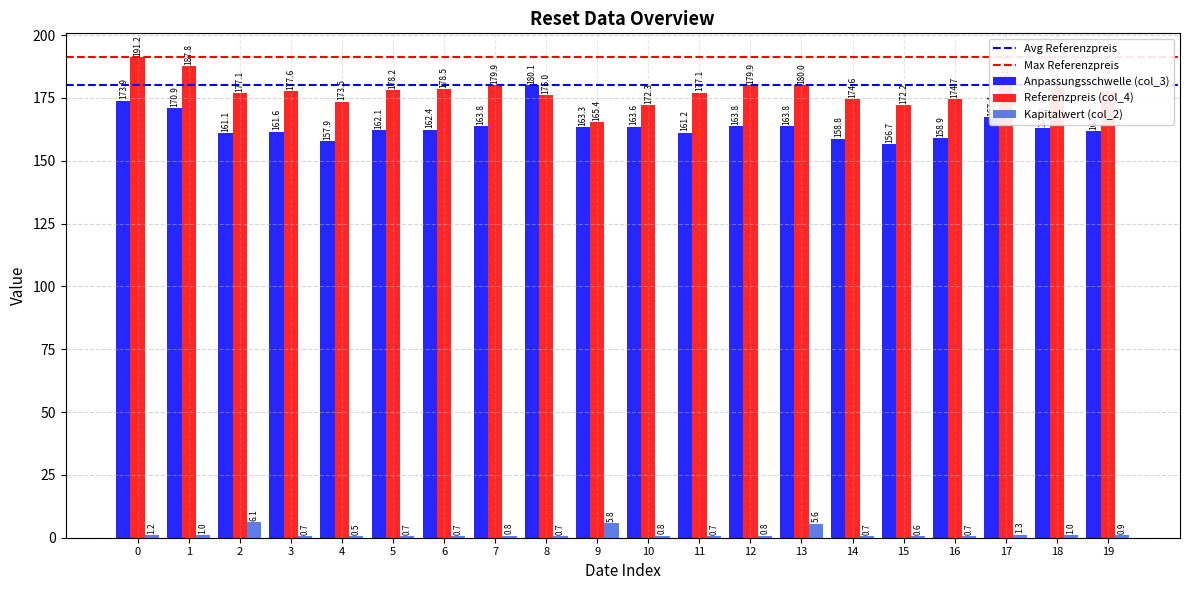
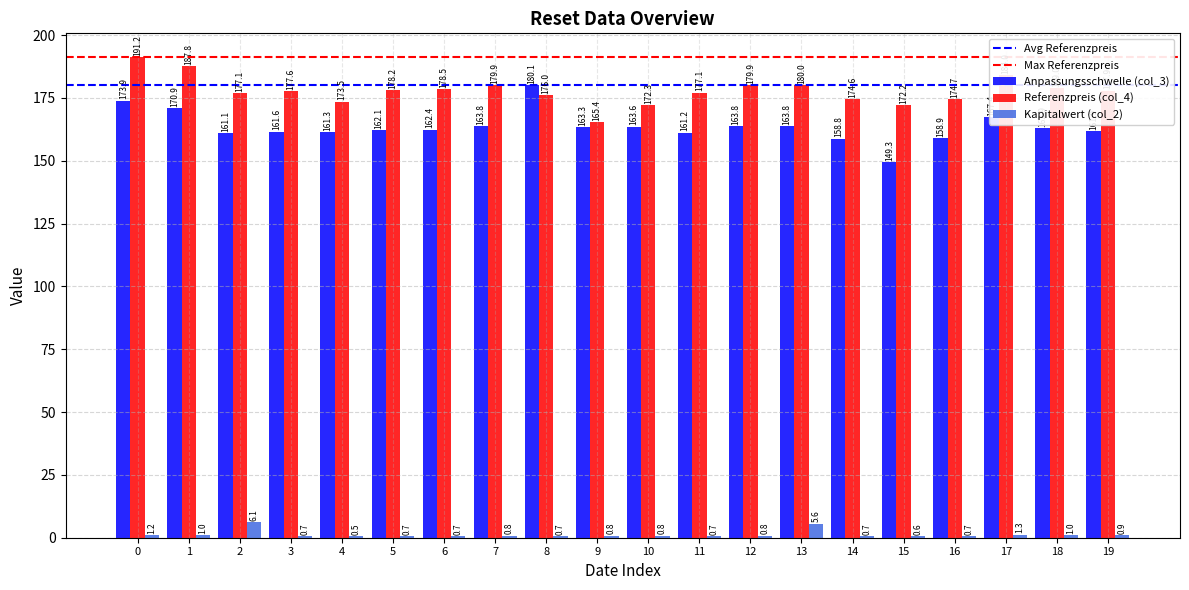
  {
    "Anpassungsschwelle (col_3)": {
      "0": 173.9,
      "1": 170.9,
      "2": 161.1,
      "3": 161.6,
-     "4": 157.9,
+     "4": 161.3,
      "5": 162.1,
      "6": 162.4,
      "7": 163.8,
      "8": 180.1,
      "9": 163.3,
      "10": 163.6,
      "11": 161.2,
      "12": 163.8,
      "13": 163.8,
      "14": 158.8,
-     "15": 156.7,
+     "15": 149.3,
      "16": 158.9
    },
    "Referenzpreis (col_4)": {
      "0": 191.2,
      "1": 187.8,
      "2": 177.1,
      "3": 177.6,
      "4": 173.5,
      "5": 178.2,
      "6": 178.5,
      "7": 179.9,
      "8": 176.0,
      "9": 165.4,
      "10": 172.3,
      "11": 177.1,
      "12": 179.9,
      "13": 180.0,
      "14": 174.6,
      "15": 172.2,
      "16": 174.7
    },
    "Kapitalwert (col_2)": {
      "0": 1.2,
      "1": 1.0,
      "2": 6.1,
      "3": 0.7,
      "4": 0.5,
      "5": 0.7,
      "6": 0.7,
      "7": 0.8,
      "8": 0.7,
-     "9": 5.8,
+     "9": 0.8,
      "10": 0.8,
      "11": 0.7,
      "12": 0.8,
      "13": 5.6,
      "14": 0.7,
      "15": 0.6,
      "16": 0.7,
      "17": 1.3,
      "18": 1.0,
      "19": 0.9
    }
  }
